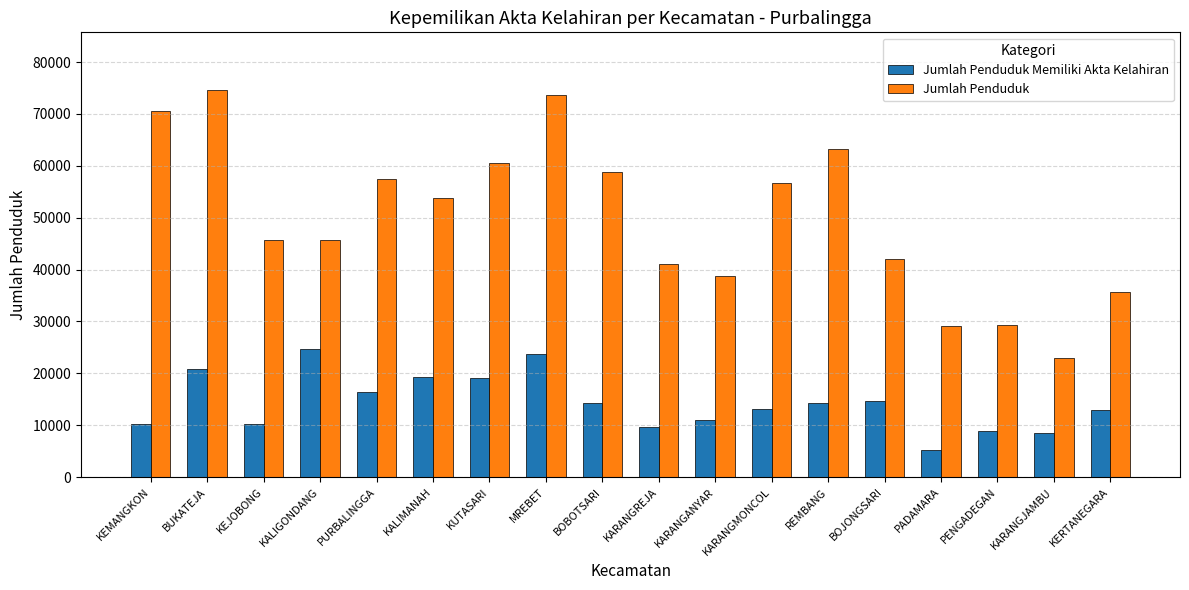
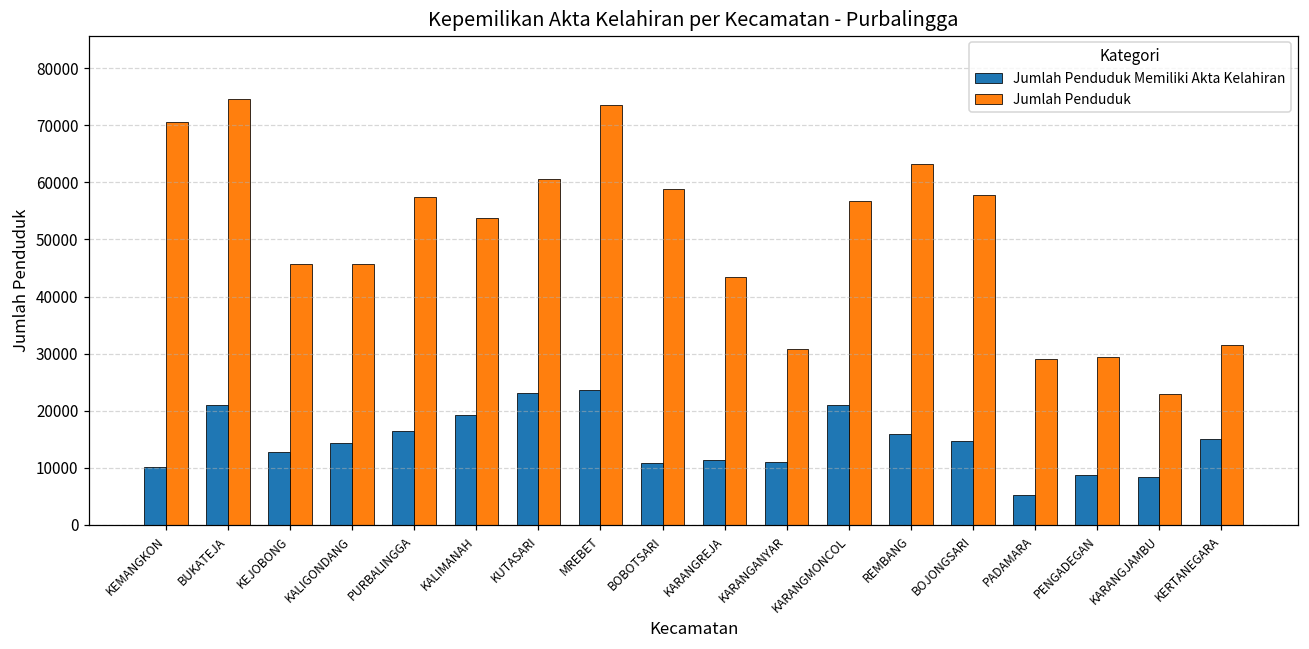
  {
    "Jumlah Penduduk Memiliki Akta Kelahiran": {
      "KEMANGKON": 10000,
      "BUKATEJA": 21000,
-     "KEJOBONG": 10000,
-     "KALIGONDANG": 25000,
+     "KEJOBONG": 13000,
+     "KALIGONDANG": 14000,
      "PURBALINGGA": 16000,
      "KALIMANAH": 19000,
-     "KUTASARI": 19000,
+     "KUTASARI": 23000,
      "MREBET": 24000,
-     "BOBOTSARI": 14000,
-     "KARANGREJA": 10000,
+     "BOBOTSARI": 11000,
+     "KARANGREJA": 11000,
      "KARANGANYAR": 11000,
-     "KARANGMONCOL": 13000,
-     "REMBANG": 14000,
+     "KARANGMONCOL": 21000,
+     "REMBANG": 16000,
      "BOJONGSARI": 15000,
      "PADAMARA": 5000,
      "PENGADEGAN": 9000,
      "KARANGJAMBU": 8000,
-     "KERTANEGARA": 13000
+     "KERTANEGARA": 15000
    },
    "Jumlah Penduduk": {
      "KEMANGKON": 71000,
      "BUKATEJA": 75000,
      "KEJOBONG": 46000,
      "KALIGONDANG": 46000,
      "PURBALINGGA": 57000,
      "KALIMANAH": 54000,
      "KUTASARI": 61000,
      "MREBET": 74000,
      "BOBOTSARI": 59000,
-     "KARANGREJA": 41000,
-     "KARANGANYAR": 39000,
+     "KARANGREJA": 43000,
+     "KARANGANYAR": 31000,
      "KARANGMONCOL": 57000,
      "REMBANG": 63000,
-     "BOJONGSARI": 42000,
+     "BOJONGSARI": 58000,
      "PADAMARA": 29000,
      "PENGADEGAN": 29000,
      "KARANGJAMBU": 23000,
-     "KERTANEGARA": 36000
+     "KERTANEGARA": 31000
    }
  }
